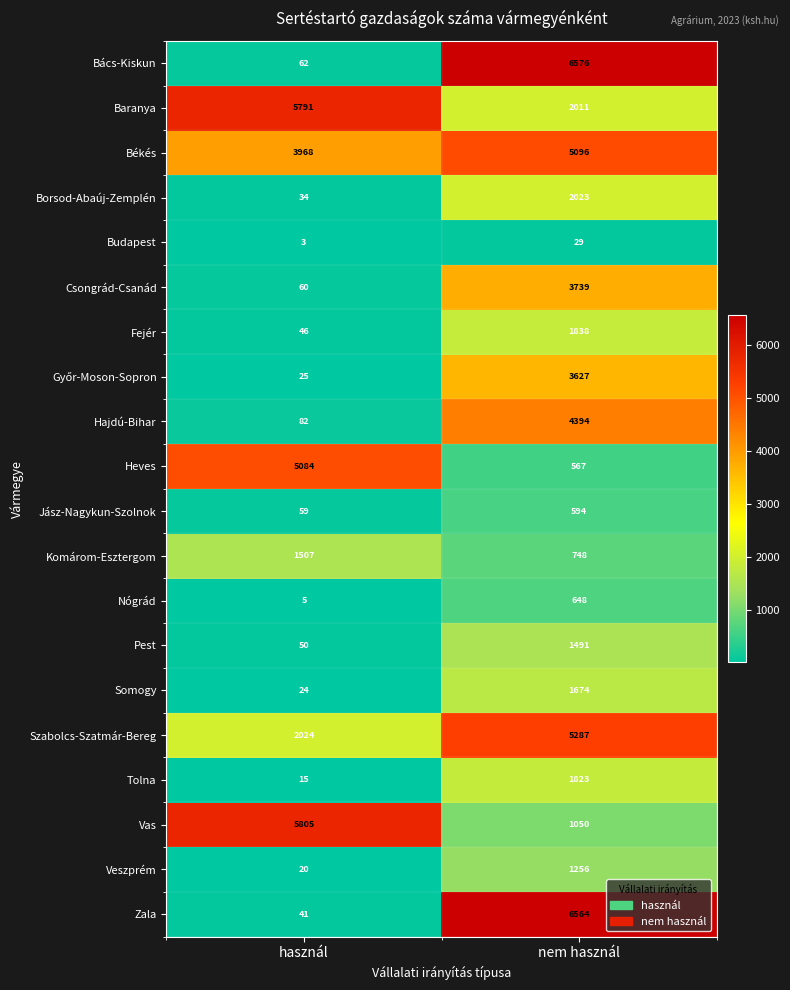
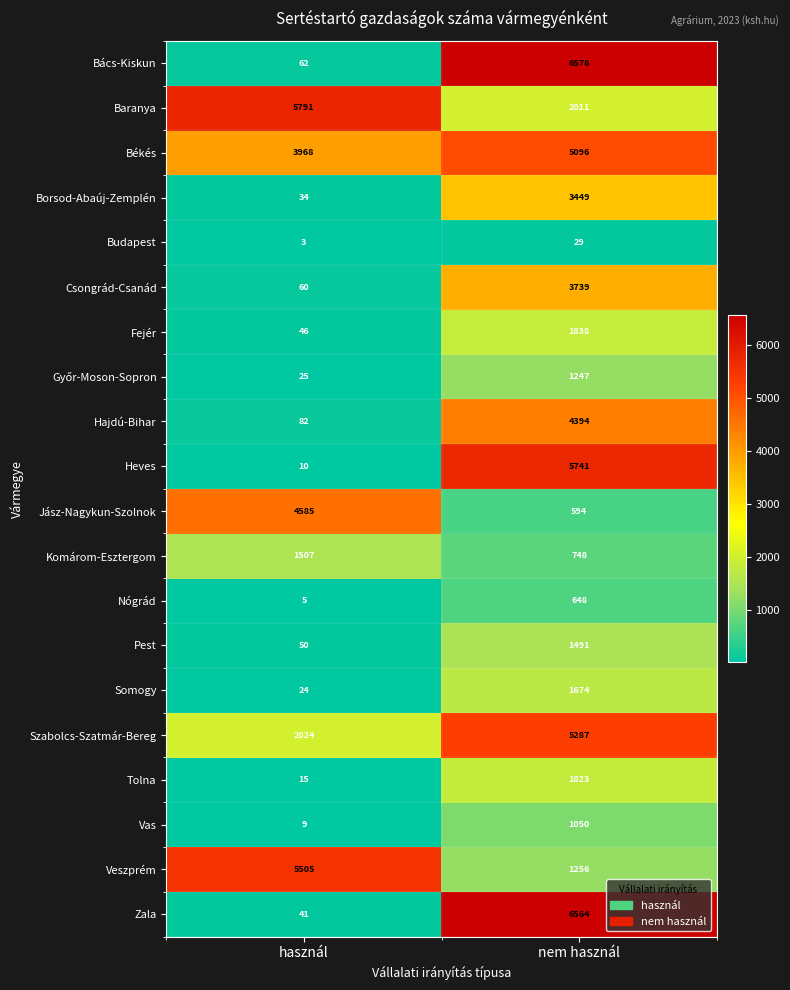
  {
    "Bács-Kiskun": {
      "használ": 62,
      "nem használ": 6576
    },
    "Baranya": {
      "használ": 5791,
      "nem használ": 2011
    },
    "Békés": {
      "használ": 3968,
      "nem használ": 5096
    },
    "Borsod-Abaúj-Zemplén": {
      "használ": 34,
-     "nem használ": 2023
+     "nem használ": 3449
    },
    "Budapest": {
      "használ": 3,
      "nem használ": 29
    },
    "Csongrád-Csanád": {
      "használ": 60,
      "nem használ": 3739
    },
    "Fejér": {
      "használ": 46,
      "nem használ": 1838
    },
    "Győr-Moson-Sopron": {
      "használ": 25,
-     "nem használ": 3627
+     "nem használ": 1247
    },
    "Hajdú-Bihar": {
      "használ": 82,
      "nem használ": 4394
    },
    "Heves": {
-     "használ": 5084,
-     "nem használ": 567
+     "használ": 10,
+     "nem használ": 5741
    },
    "Jász-Nagykun-Szolnok": {
-     "használ": 59,
+     "használ": 4585,
      "nem használ": 594
    },
    "Komárom-Esztergom": {
      "használ": 1507,
      "nem használ": 748
    },
    "Nógrád": {
      "használ": 5,
      "nem használ": 648
    },
    "Pest": {
      "használ": 50,
      "nem használ": 1491
    },
    "Somogy": {
      "használ": 24,
      "nem használ": 1674
    },
    "Szabolcs-Szatmár-Bereg": {
      "használ": 2024,
      "nem használ": 5287
    },
    "Tolna": {
      "használ": 15,
      "nem használ": 1823
    },
    "Vas": {
-     "használ": 5805,
+     "használ": 9,
      "nem használ": 1050
    },
    "Veszprém": {
-     "használ": 20,
+     "használ": 5505,
      "nem használ": 1256
    },
    "Zala": {
      "használ": 41,
      "nem használ": 6564
    }
  }
